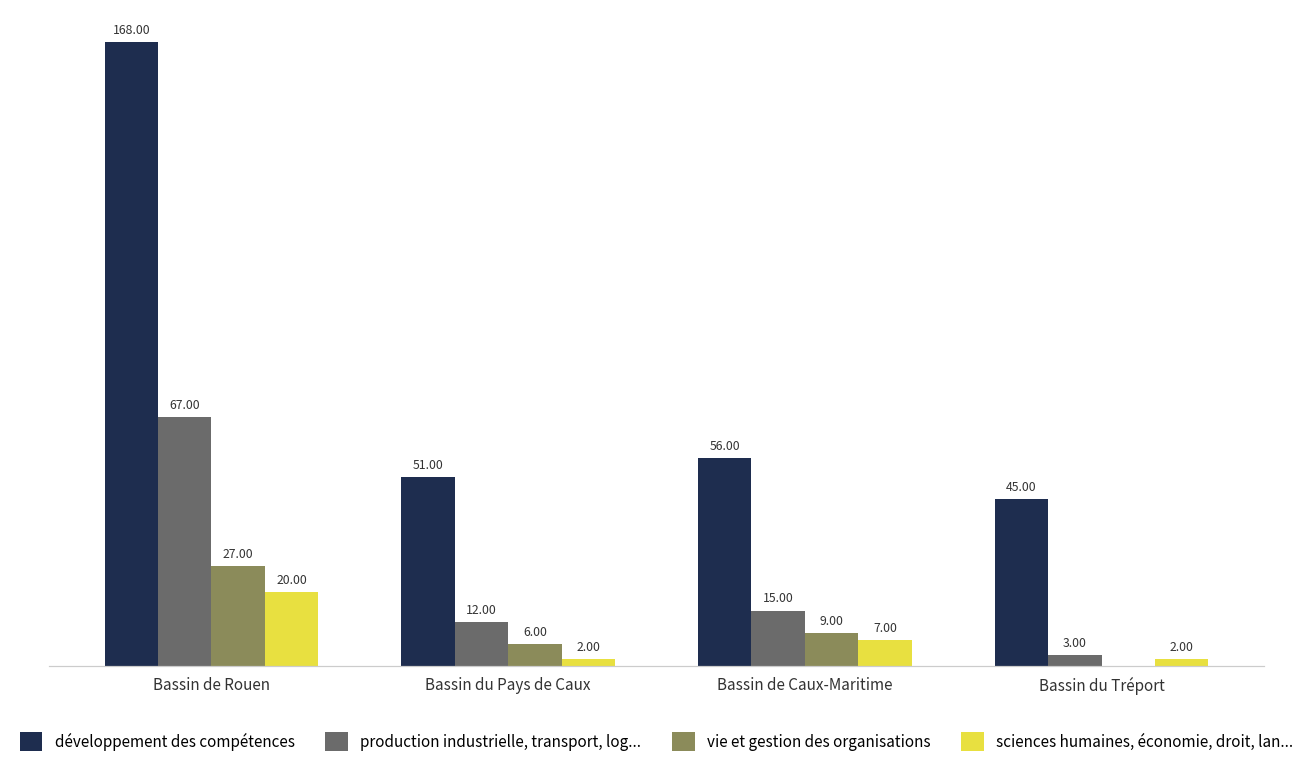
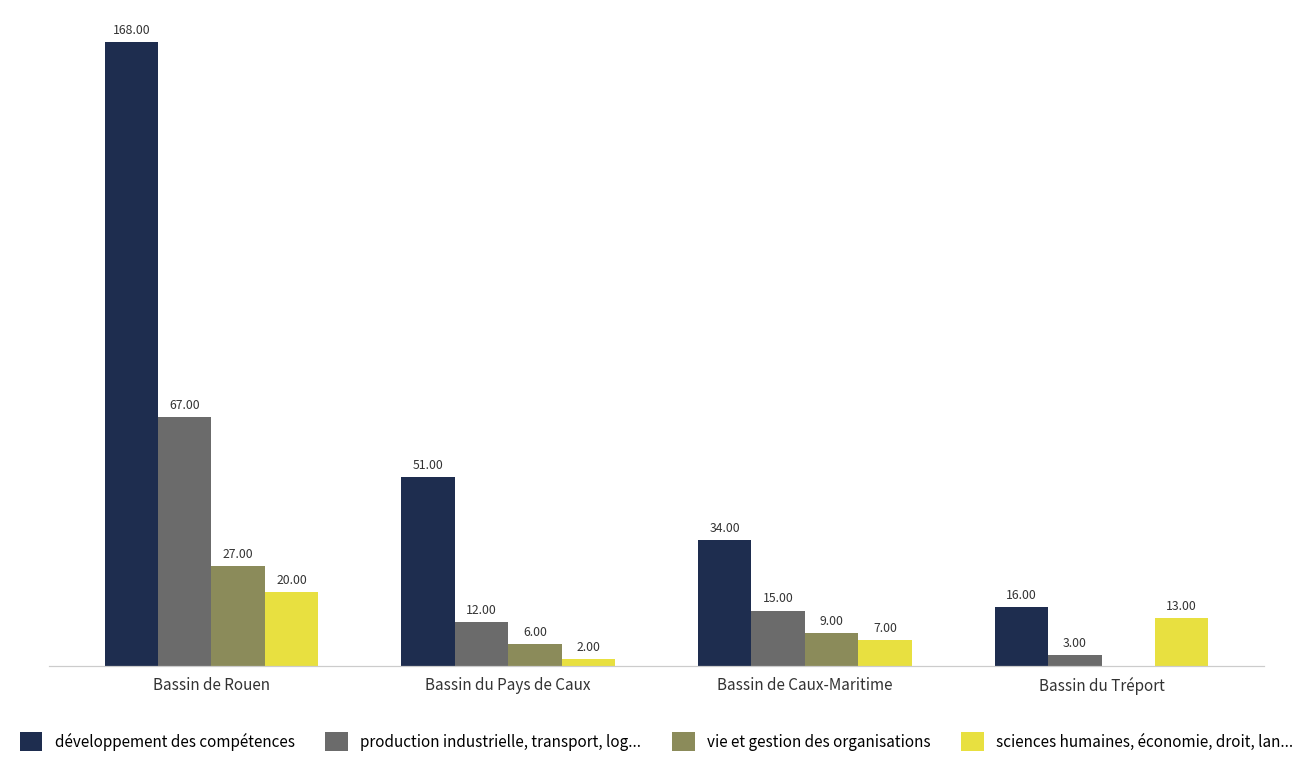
  {
    "développement des compétences": {
      "Bassin de Rouen": 168.00,
      "Bassin du Pays de Caux": 51.00,
-     "Bassin de Caux-Maritime": 56.00,
-     "Bassin du Tréport": 45.00
+     "Bassin de Caux-Maritime": 34.00,
+     "Bassin du Tréport": 16.00
    },
    "sciences humaines, économie, droit, lan...": {
      "Bassin de Rouen": 20.00,
      "Bassin du Pays de Caux": 2.00,
      "Bassin de Caux-Maritime": 7.00,
-     "Bassin du Tréport": 2.00
+     "Bassin du Tréport": 13.00
    }
  }
